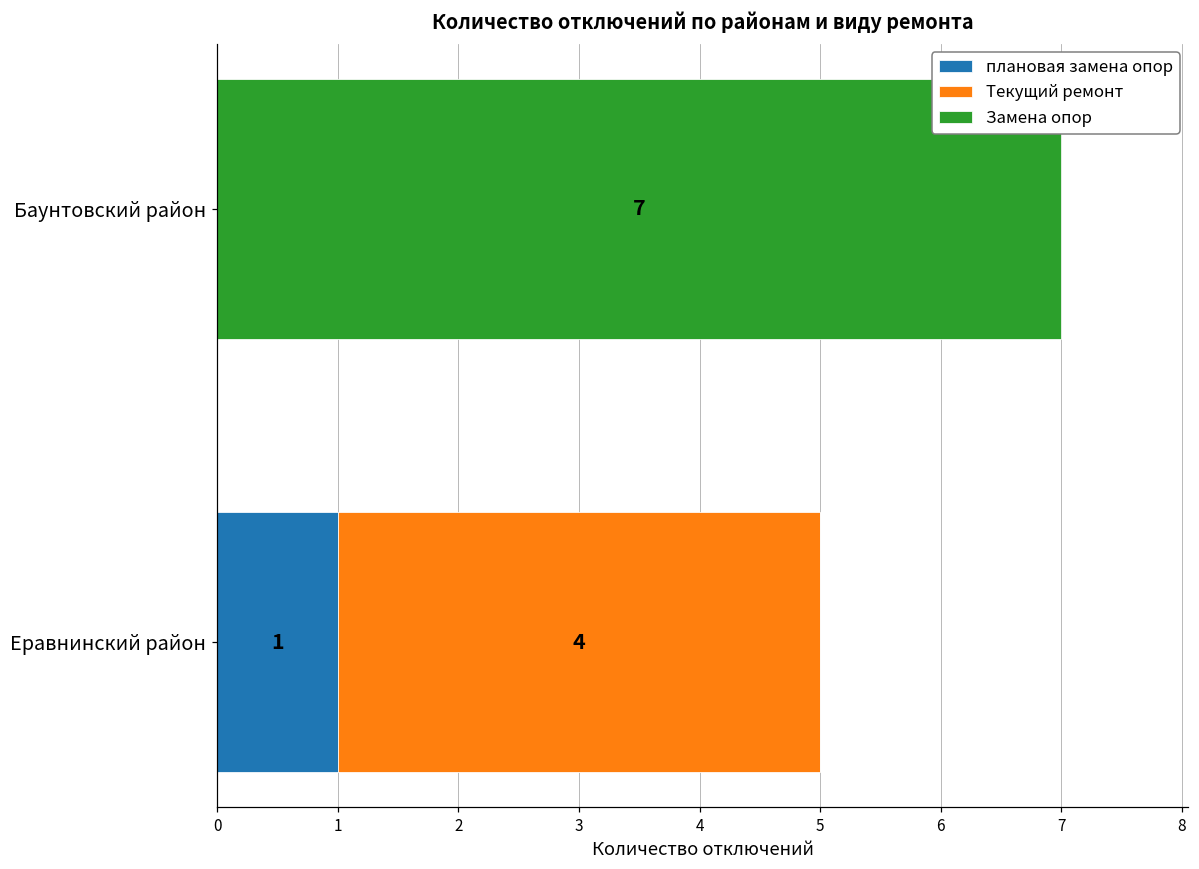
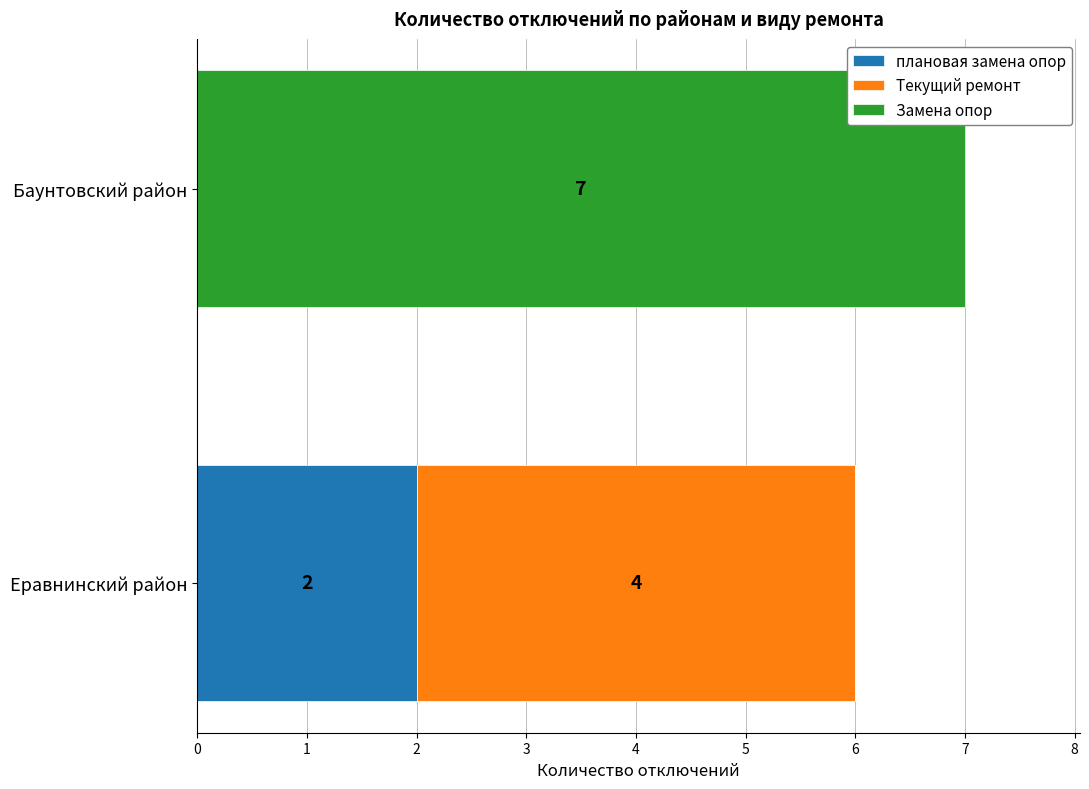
  {
    "плановая замена опор": {
-     "Еравнинский район": 1
+     "Еравнинский район": 2
    },
    "Текущий ремонт": {
      "Еравнинский район": 4
    },
    "Замена опор": {
      "Баунтовский район": 7
    }
  }
